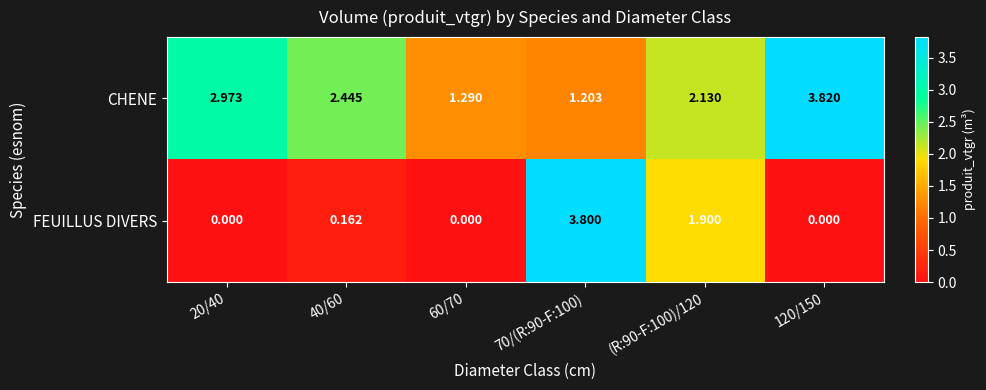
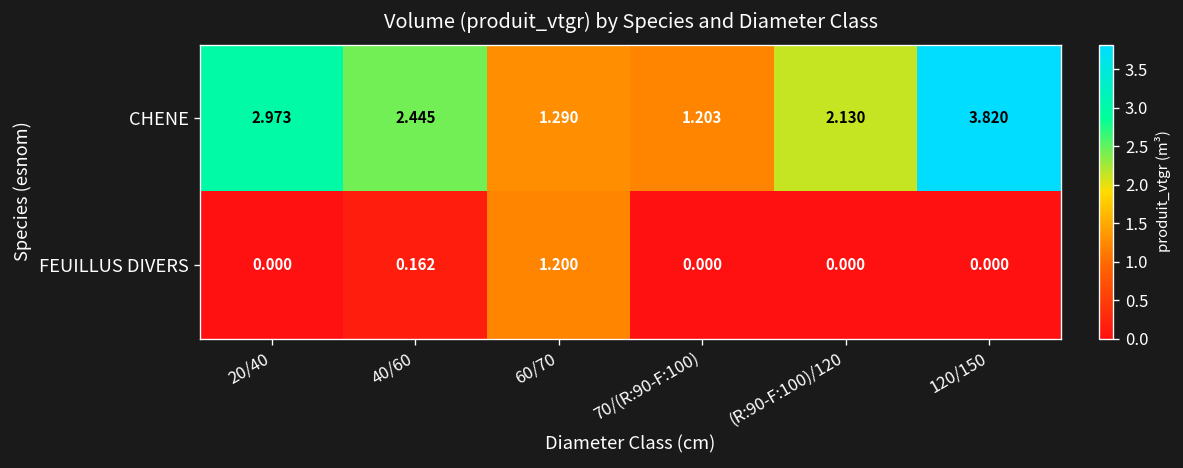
  {
    "CHENE": {
      "20/40": 2.973,
      "40/60": 2.445,
      "60/70": 1.290,
      "70/(R:90-F:100)": 1.203,
      "(R:90-F:100)/120": 2.130,
      "120/150": 3.820
    },
    "FEUILLUS DIVERS": {
      "20/40": 0.000,
      "40/60": 0.162,
-     "60/70": 0.000,
-     "70/(R:90-F:100)": 3.800,
-     "(R:90-F:100)/120": 1.900,
+     "60/70": 1.200,
+     "70/(R:90-F:100)": 0.000,
+     "(R:90-F:100)/120": 0.000,
      "120/150": 0.000
    }
  }
